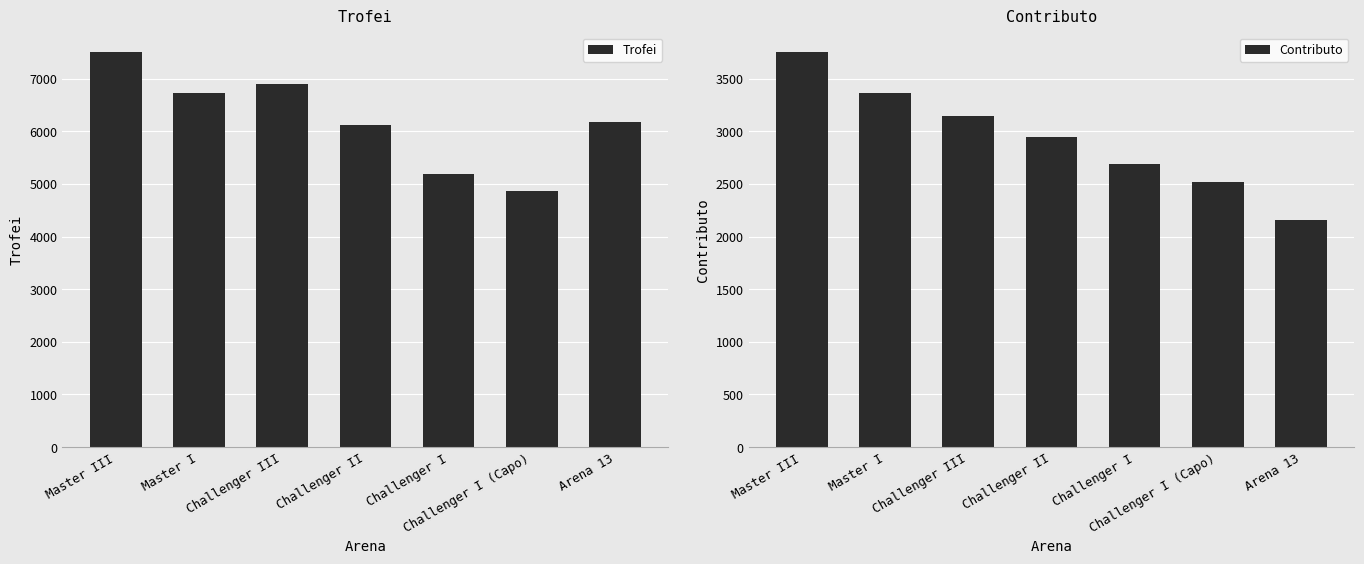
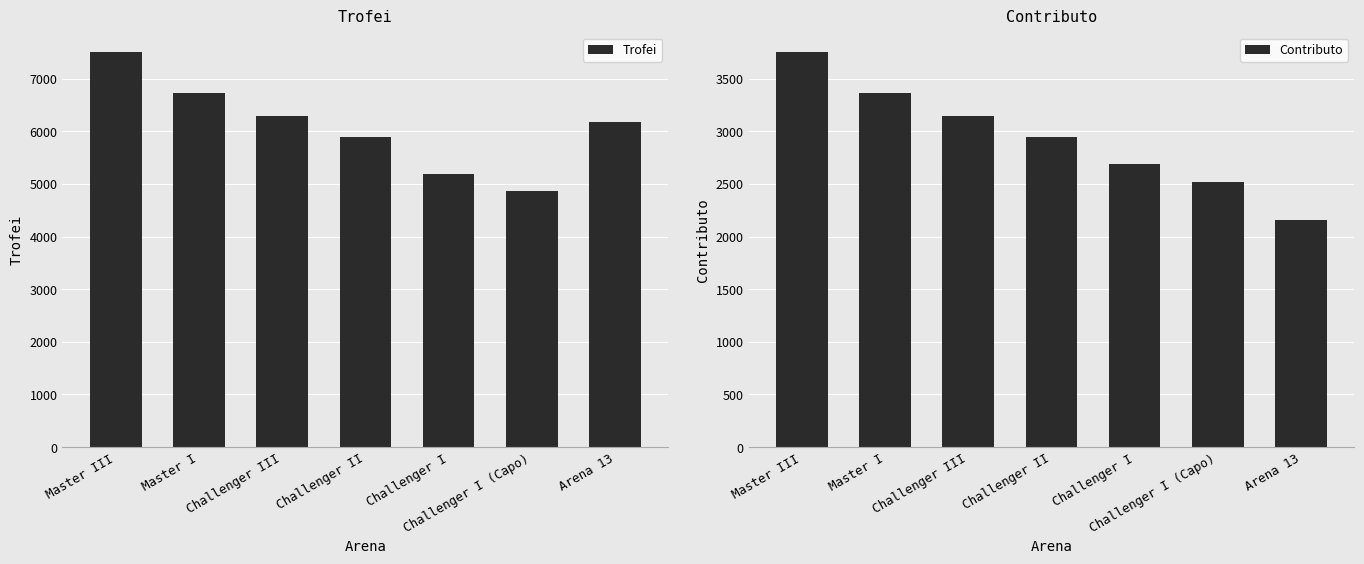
  {
    "Trofei": {
      "Master III": 7500,
      "Master I": 6700,
-     "Challenger III": 6900,
-     "Challenger II": 6100,
+     "Challenger III": 6300,
+     "Challenger II": 5900,
      "Challenger I": 5200,
      "Challenger I (Capo)": 4900,
      "Arena 13": 6200
    },
    "Contributo": {
      "Master III": 3750,
      "Master I": 3360,
      "Challenger III": 3150,
      "Challenger II": 2950,
      "Challenger I": 2690,
      "Challenger I (Capo)": 2520,
      "Arena 13": 2160
    }
  }
